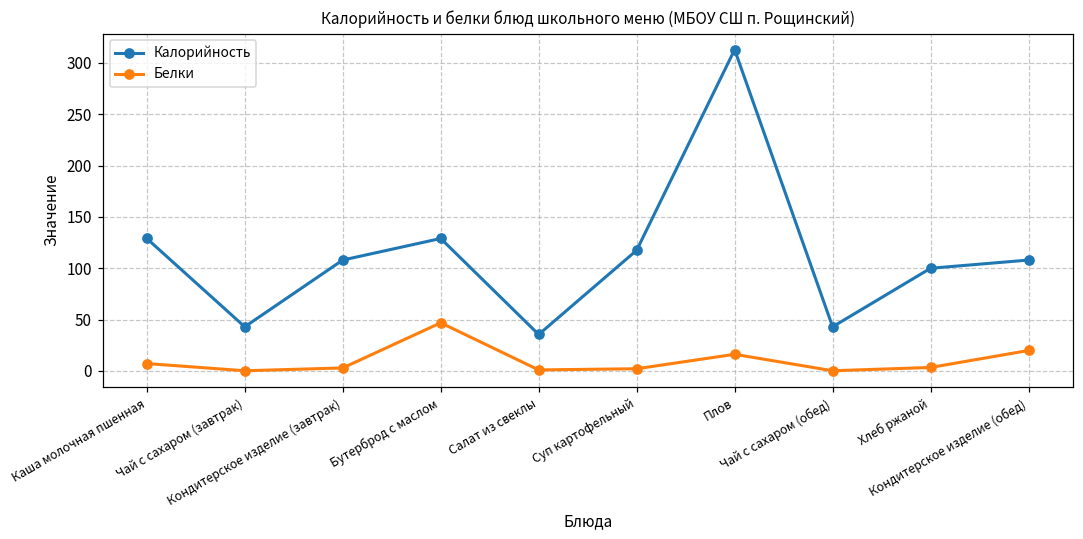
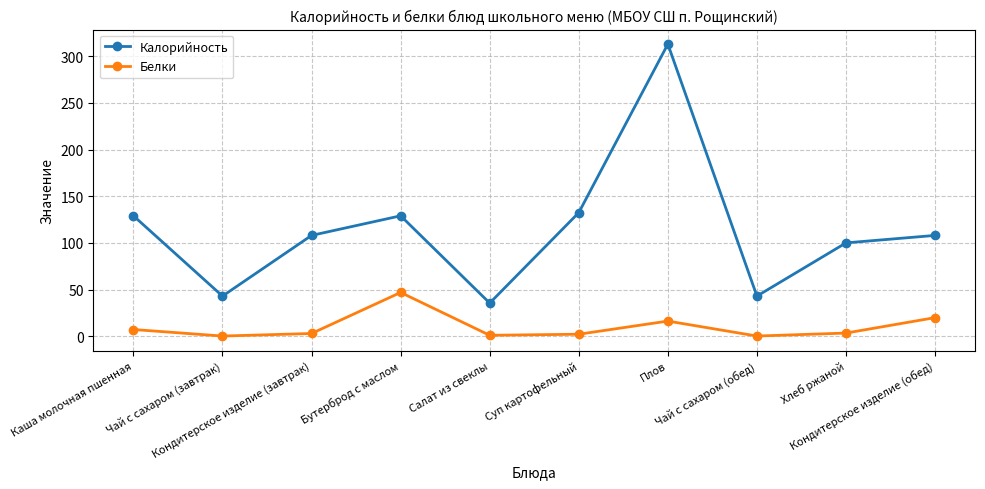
  {
    "Калорийность": {
      "Каша молочная пшенная": 130,
      "Чай с сахаром (завтрак)": 40,
      "Кондитерское изделие (завтрак)": 110,
      "Бутерброд с маслом": 130,
      "Салат из свеклы": 40,
-     "Суп картофельный": 120,
+     "Суп картофельный": 130,
      "Плов": 310,
      "Чай с сахаром (обед)": 40,
      "Хлеб ржаной": 100,
      "Кондитерское изделие (обед)": 110
    },
    "Белки": {
      "Каша молочная пшенная": 10,
      "Чай с сахаром (завтрак)": 0,
      "Кондитерское изделие (завтрак)": 0,
      "Бутерброд с маслом": 50,
      "Салат из свеклы": 0,
      "Суп картофельный": 0,
      "Плов": 20,
      "Чай с сахаром (обед)": 0,
      "Хлеб ржаной": 0,
      "Кондитерское изделие (обед)": 20
    }
  }
